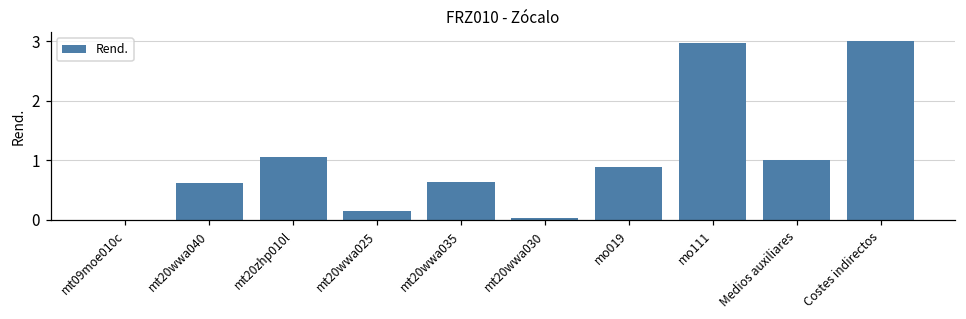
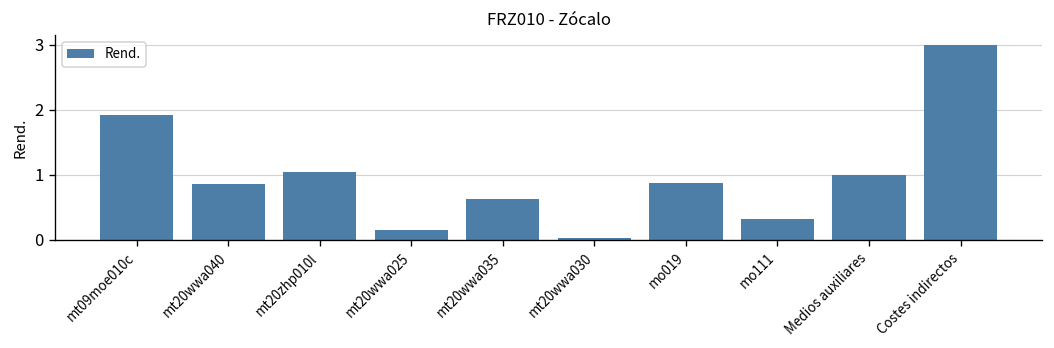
  {
-   "mt09moe010c": 0.0,
-   "mt20wwa040": 0.6,
+   "mt09moe010c": 1.9,
+   "mt20wwa040": 0.9,
    "mt20zhp010l": 1.1,
    "mt20wwa025": 0.2,
    "mt20wwa035": 0.6,
    "mo019": 0.9,
-   "mo111": 3.0,
+   "mo111": 0.3,
    "Medios auxiliares": 1.0,
    "Costes indirectos": 3.0
  }
